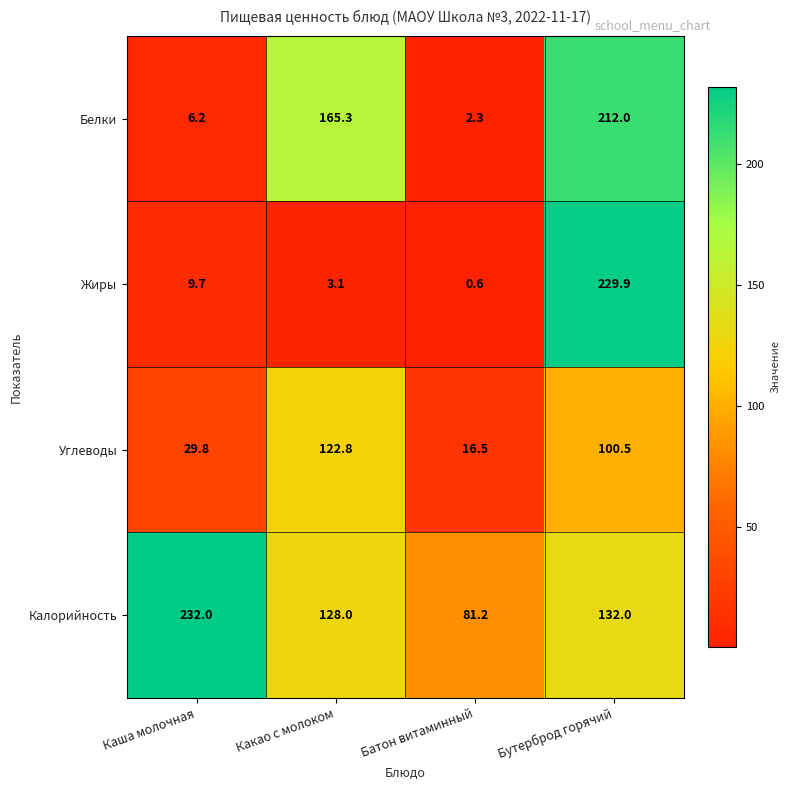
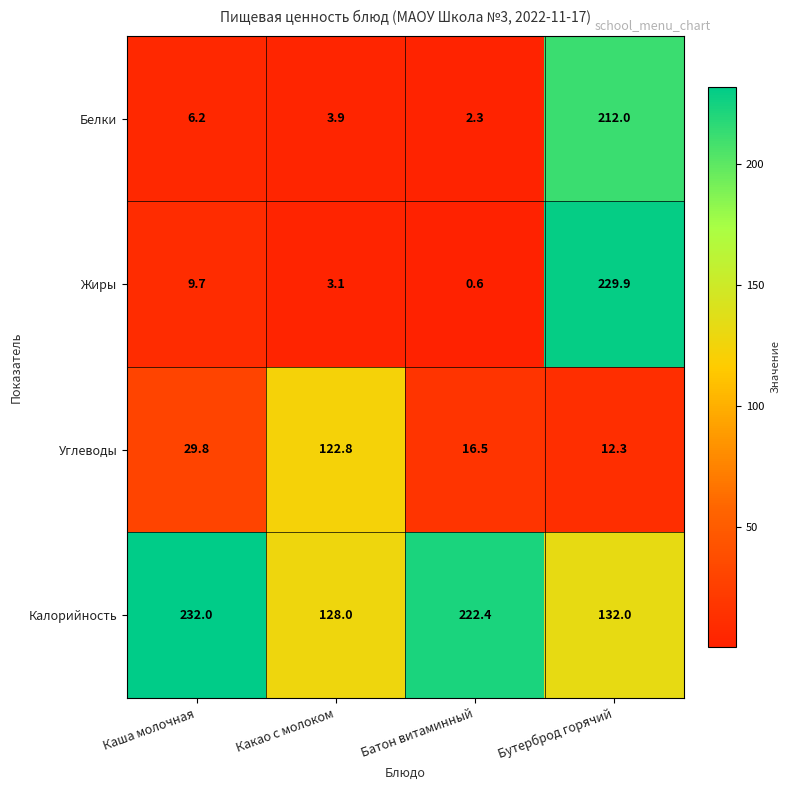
  {
    "Белки": {
      "Каша молочная": 6.2,
-     "Какао с молоком": 165.3,
+     "Какао с молоком": 3.9,
      "Батон витаминный": 2.3,
      "Бутерброд горячий": 212.0
    },
    "Жиры": {
      "Каша молочная": 9.7,
      "Какао с молоком": 3.1,
      "Батон витаминный": 0.6,
      "Бутерброд горячий": 229.9
    },
    "Углеводы": {
      "Каша молочная": 29.8,
      "Какао с молоком": 122.8,
      "Батон витаминный": 16.5,
-     "Бутерброд горячий": 100.5
+     "Бутерброд горячий": 12.3
    },
    "Калорийность": {
      "Каша молочная": 232.0,
      "Какао с молоком": 128.0,
-     "Батон витаминный": 81.2,
+     "Батон витаминный": 222.4,
      "Бутерброд горячий": 132.0
    }
  }
